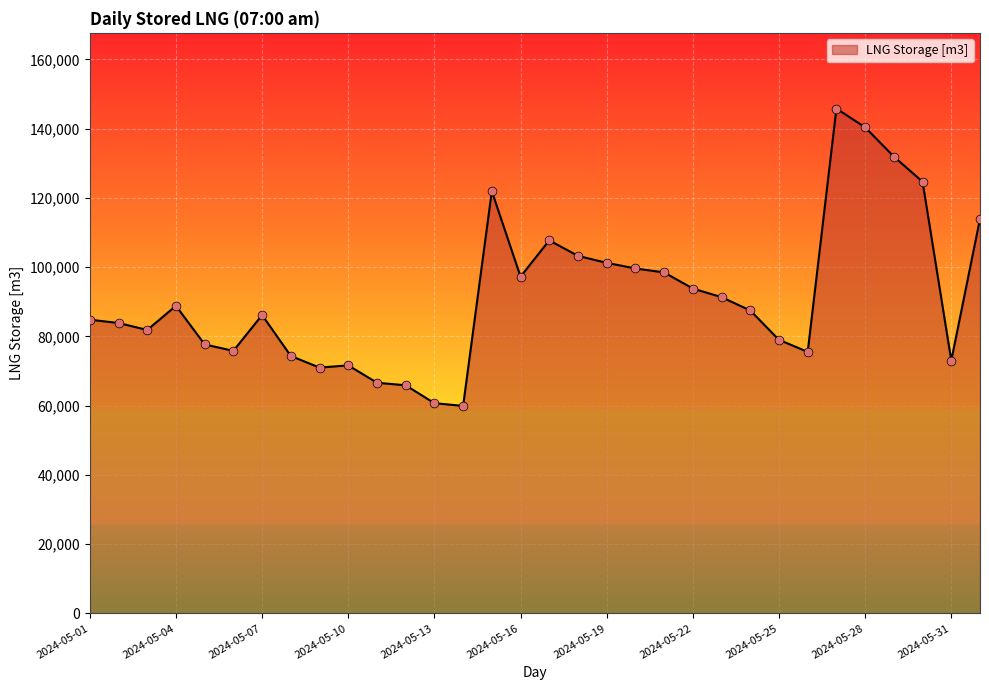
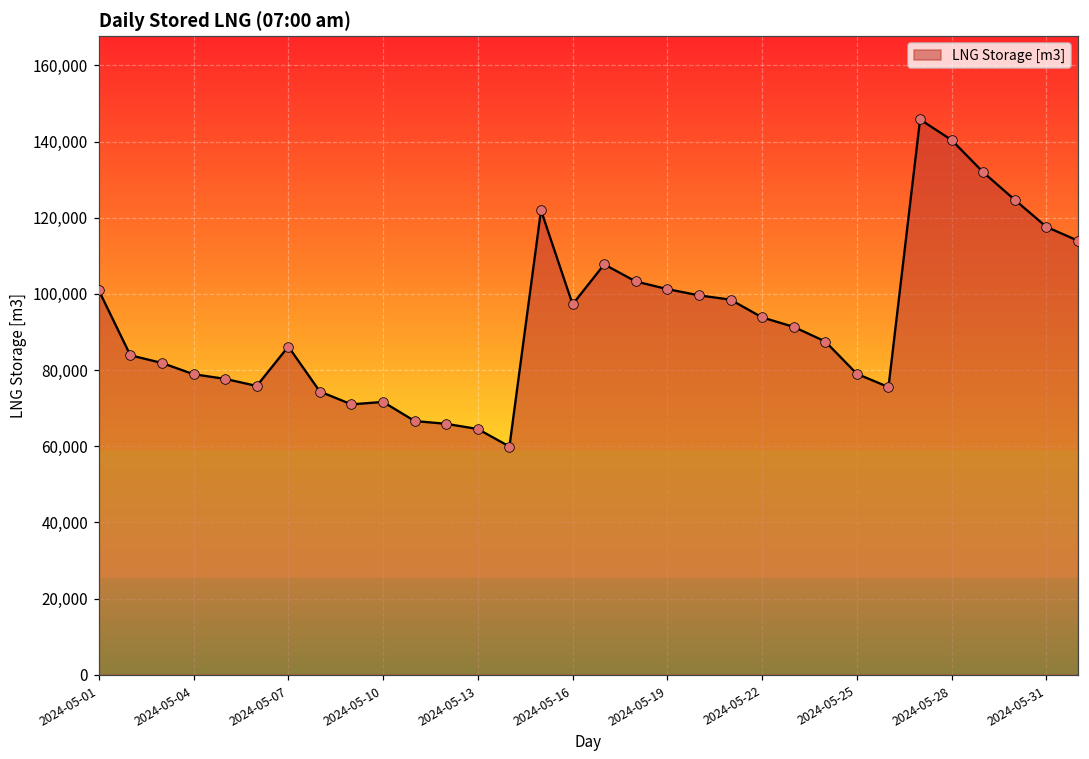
  {
-   "2024-05-01": "85,000",
-   "2024-05-04": "89,000",
+   "2024-05-01": "101,000",
+   "2024-05-04": "79,000",
    "2024-05-07": "86,000",
    "2024-05-10": "72,000",
-   "2024-05-13": "61,000",
+   "2024-05-13": "65,000",
    "2024-05-16": "97,000",
    "2024-05-19": "101,000",
    "2024-05-22": "94,000",
    "2024-05-25": "79,000",
    "2024-05-28": "140,000",
-   "2024-05-31": "73,000"
+   "2024-05-31": "118,000"
  }
